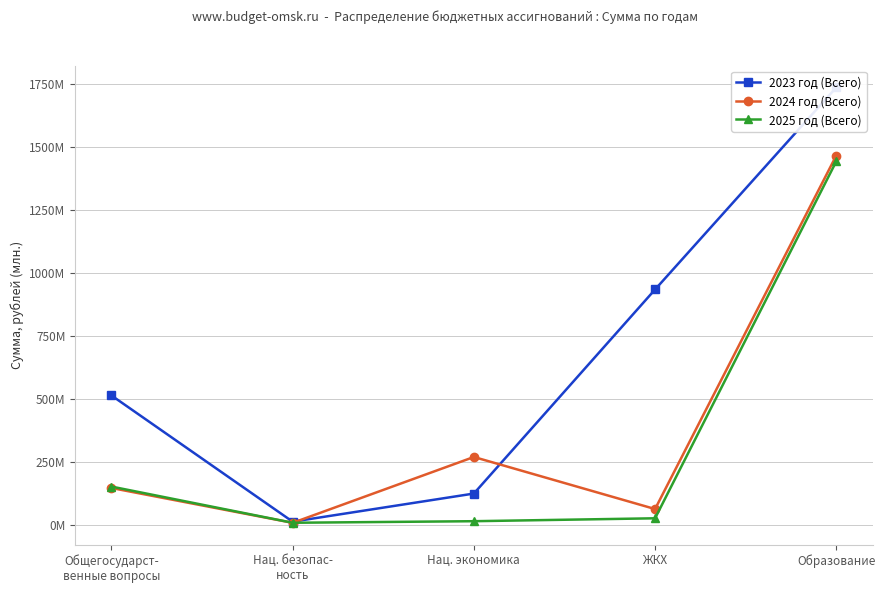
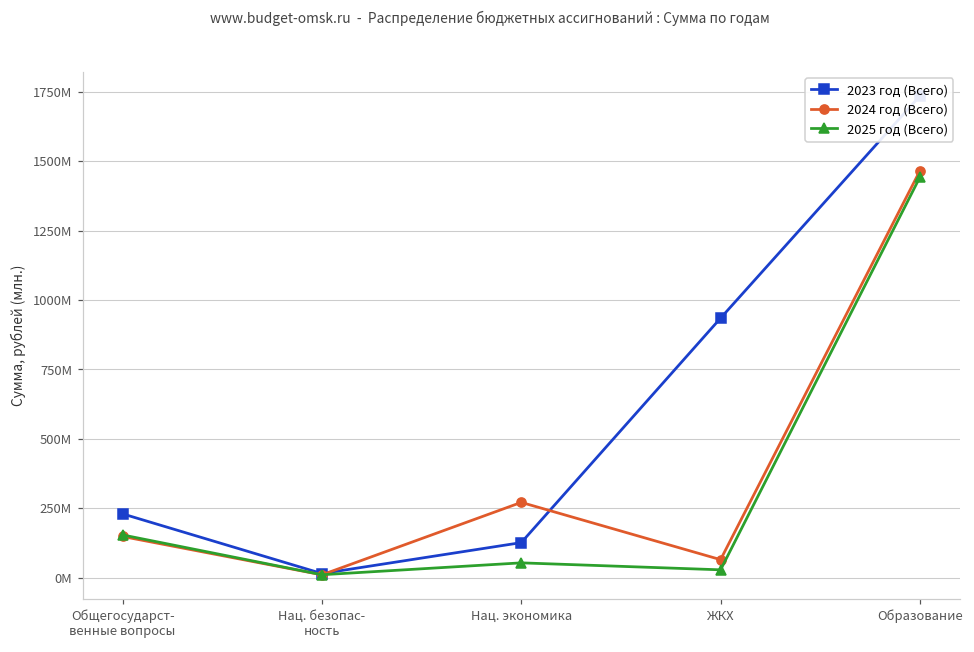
  {
    "2023 год (Всего)": {
-     "Общегосударст- венные вопросы": 510000000,
+     "Общегосударст- венные вопросы": 230000000,
      "Нац. экономика": 130000000,
      "ЖКХ": 930000000
    },
    "2024 год (Всего)": {
      "Нац. экономика": 270000000,
      "ЖКХ": 60000000,
      "Образование": 1470000000
    },
    "2025 год (Всего)": {
-     "Нац. экономика": 20000000,
+     "Нац. экономика": 50000000,
      "ЖКХ": 30000000,
      "Образование": 1440000000
    }
  }
